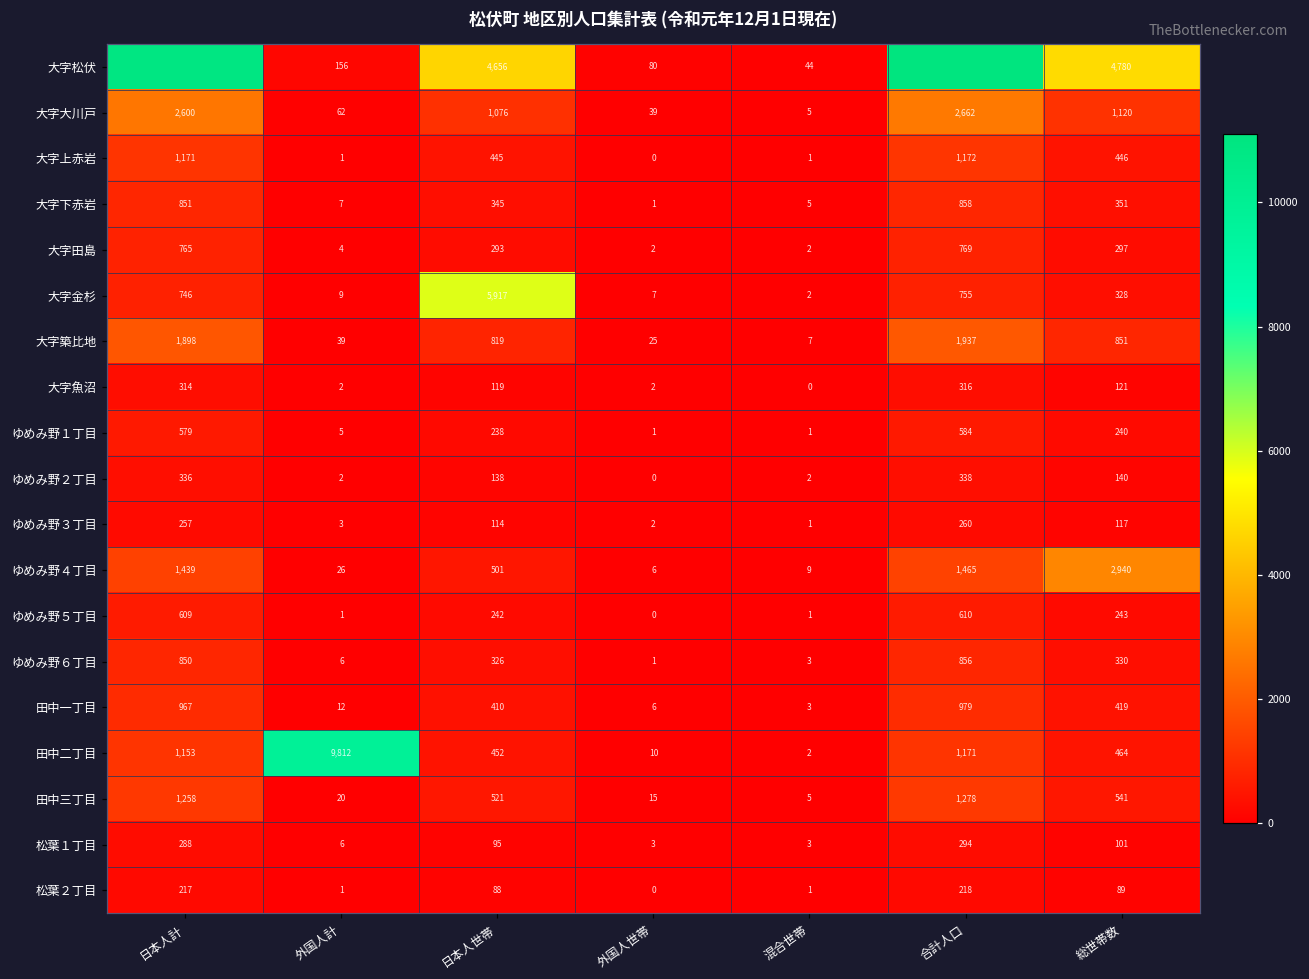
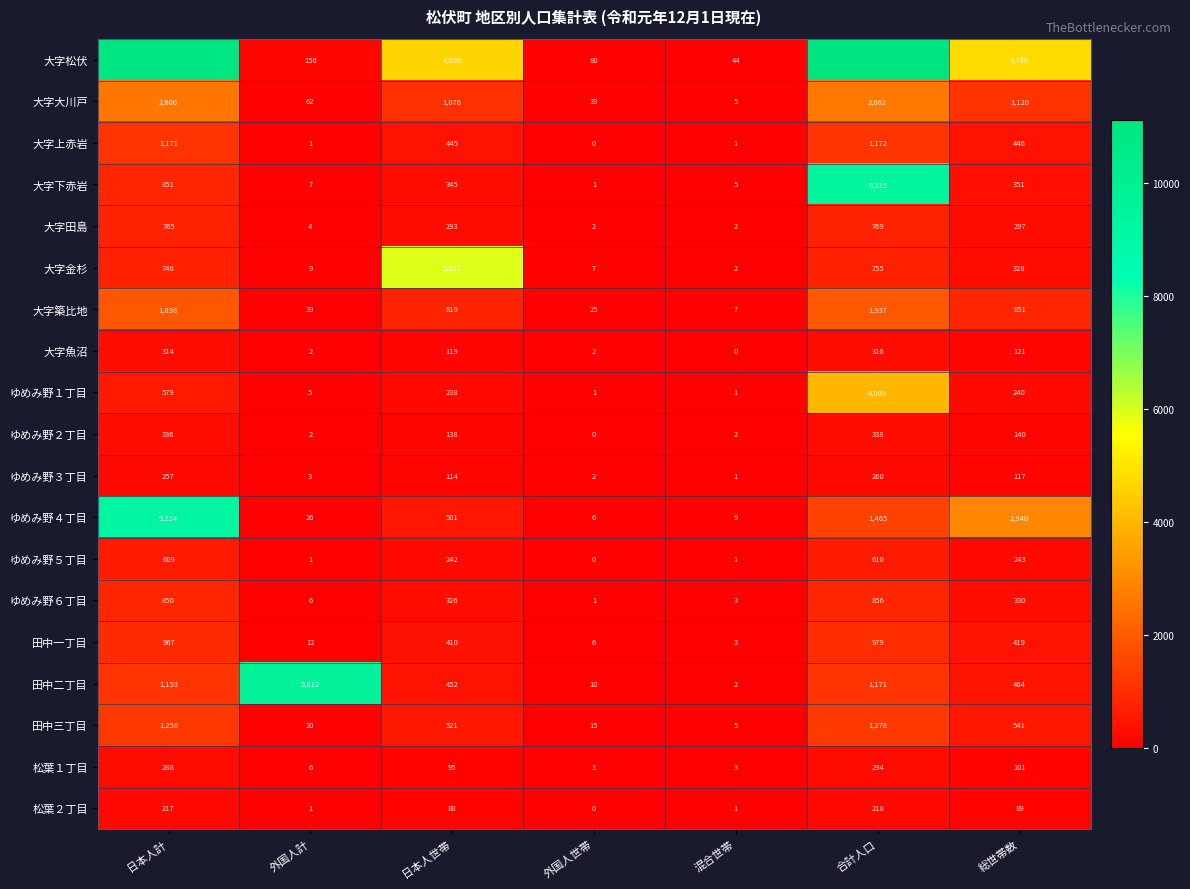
  {
    "大字松伏": {
      "外国人計": "156",
      "日本人世帯": "4,656",
      "外国人世帯": "80",
      "混合世帯": "44",
      "総世帯数": "4,780"
    },
    "大字大川戸": {
      "日本人計": "2,600",
      "外国人計": "62",
      "日本人世帯": "1,076",
      "外国人世帯": "39",
      "混合世帯": "5",
      "合計人口": "2,662",
      "総世帯数": "1,120"
    },
    "大字上赤岩": {
      "日本人計": "1,171",
      "外国人計": "1",
      "日本人世帯": "445",
      "外国人世帯": "0",
      "混合世帯": "1",
      "合計人口": "1,172",
      "総世帯数": "446"
    },
    "大字下赤岩": {
      "日本人計": "851",
      "外国人計": "7",
      "日本人世帯": "345",
      "外国人世帯": "1",
      "混合世帯": "5",
-     "合計人口": "858",
+     "合計人口": "9,515",
      "総世帯数": "351"
    },
    "大字田島": {
      "日本人計": "765",
      "外国人計": "4",
      "日本人世帯": "293",
      "外国人世帯": "2",
      "混合世帯": "2",
      "合計人口": "769",
      "総世帯数": "297"
    },
    "大字金杉": {
      "日本人計": "746",
      "外国人計": "9",
      "日本人世帯": "5,917",
      "外国人世帯": "7",
      "混合世帯": "2",
      "合計人口": "755",
      "総世帯数": "328"
    },
    "大字築比地": {
      "日本人計": "1,898",
      "外国人計": "39",
      "日本人世帯": "819",
      "外国人世帯": "25",
      "混合世帯": "7",
      "合計人口": "1,937",
      "総世帯数": "851"
    },
    "大字魚沼": {
      "日本人計": "314",
      "外国人計": "2",
      "日本人世帯": "119",
      "外国人世帯": "2",
      "混合世帯": "0",
      "合計人口": "316",
      "総世帯数": "121"
    },
    "ゆめみ野１丁目": {
      "日本人計": "579",
      "外国人計": "5",
      "日本人世帯": "238",
      "外国人世帯": "1",
      "混合世帯": "1",
-     "合計人口": "584",
+     "合計人口": "4,009",
      "総世帯数": "240"
    },
    "ゆめみ野２丁目": {
      "日本人計": "336",
      "外国人計": "2",
      "日本人世帯": "138",
      "外国人世帯": "0",
      "混合世帯": "2",
      "合計人口": "338",
      "総世帯数": "140"
    },
    "ゆめみ野３丁目": {
      "日本人計": "257",
      "外国人計": "3",
      "日本人世帯": "114",
      "外国人世帯": "2",
      "混合世帯": "1",
      "合計人口": "260",
      "総世帯数": "117"
    },
    "ゆめみ野４丁目": {
-     "日本人計": "1,439",
+     "日本人計": "9,224",
      "外国人計": "26",
      "日本人世帯": "501",
      "外国人世帯": "6",
      "混合世帯": "9",
      "合計人口": "1,465",
      "総世帯数": "2,940"
    },
    "ゆめみ野５丁目": {
      "日本人計": "609",
      "外国人計": "1",
      "日本人世帯": "242",
      "外国人世帯": "0",
      "混合世帯": "1",
      "合計人口": "610",
      "総世帯数": "243"
    },
    "ゆめみ野６丁目": {
      "日本人計": "850",
      "外国人計": "6",
      "日本人世帯": "326",
      "外国人世帯": "1",
      "混合世帯": "3",
      "合計人口": "856",
      "総世帯数": "330"
    },
    "田中一丁目": {
      "日本人計": "967",
      "外国人計": "12",
      "日本人世帯": "410",
      "外国人世帯": "6",
      "混合世帯": "3",
      "合計人口": "979",
      "総世帯数": "419"
    },
    "田中二丁目": {
      "日本人計": "1,153",
      "外国人計": "9,812",
      "日本人世帯": "452",
      "外国人世帯": "10",
      "混合世帯": "2",
      "合計人口": "1,171",
      "総世帯数": "464"
    },
    "田中三丁目": {
      "日本人計": "1,258",
      "外国人計": "20",
      "日本人世帯": "521",
      "外国人世帯": "15",
      "混合世帯": "5",
      "合計人口": "1,278",
      "総世帯数": "541"
    },
    "松葉１丁目": {
      "日本人計": "288",
      "外国人計": "6",
      "日本人世帯": "95",
      "外国人世帯": "3",
      "混合世帯": "3",
      "合計人口": "294",
      "総世帯数": "101"
    },
    "松葉２丁目": {
      "日本人計": "217",
      "外国人計": "1",
      "日本人世帯": "88",
      "外国人世帯": "0",
      "混合世帯": "1",
      "合計人口": "218",
      "総世帯数": "89"
    }
  }
